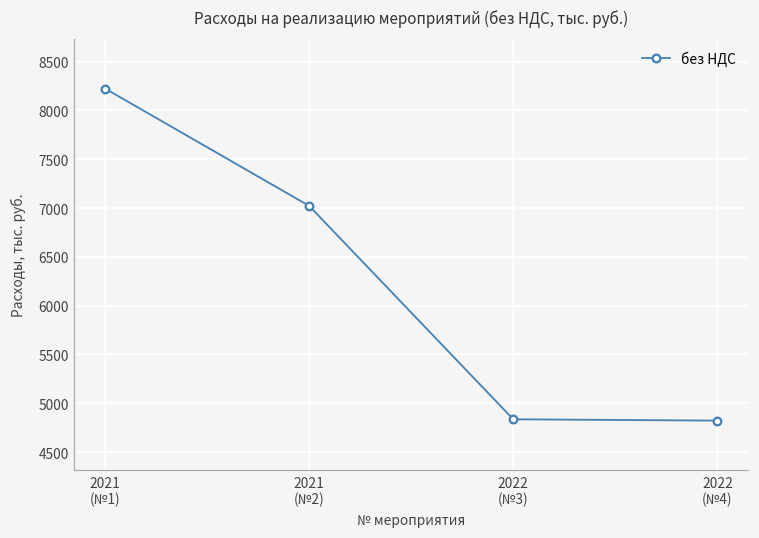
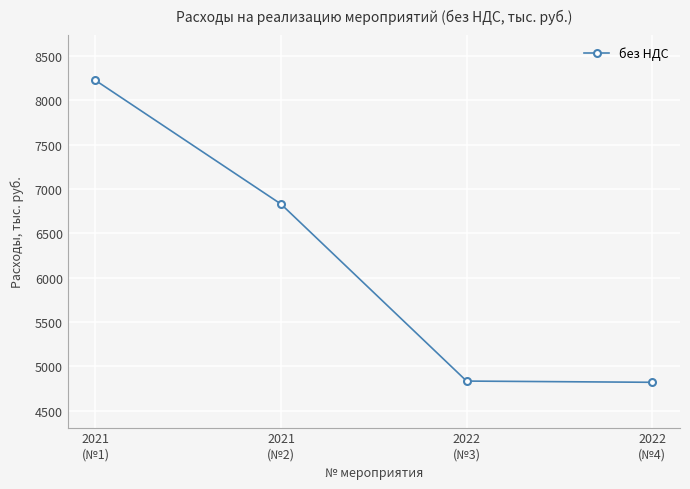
  {
    "2021 (№1)": 8200,
-   "2021 (№2)": 7000,
+   "2021 (№2)": 6800,
    "2022 (№3)": 4800,
    "2022 (№4)": 4800
  }
